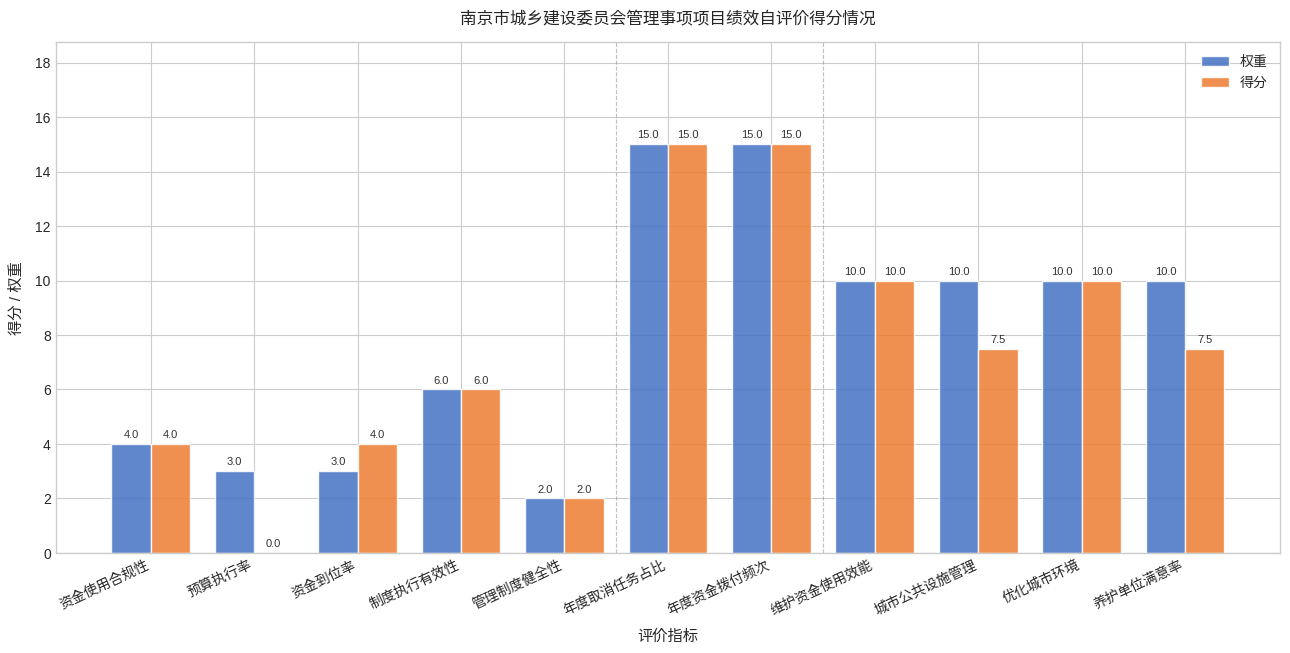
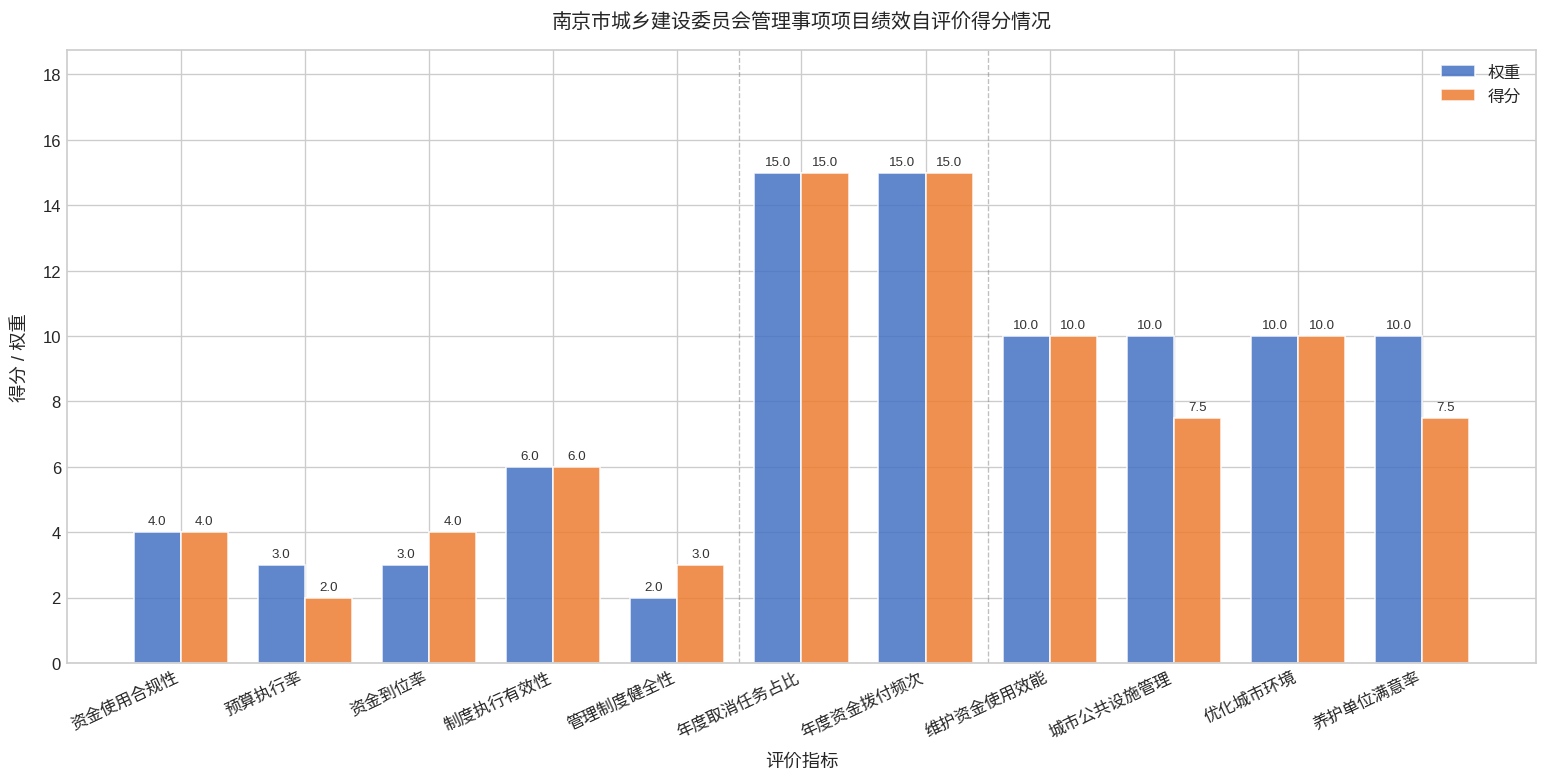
  {
    "权重": {
      "资金使用合规性": 4.0,
      "预算执行率": 3.0,
      "资金到位率": 3.0,
      "制度执行有效性": 6.0,
      "管理制度健全性": 2.0,
      "年度取消任务占比": 15.0,
      "年度资金拨付频次": 15.0,
      "维护资金使用效能": 10.0,
      "城市公共设施管理": 10.0,
      "优化城市环境": 10.0,
      "养护单位满意率": 10.0
    },
    "得分": {
      "资金使用合规性": 4.0,
-     "预算执行率": 0.0,
+     "预算执行率": 2.0,
      "资金到位率": 4.0,
      "制度执行有效性": 6.0,
-     "管理制度健全性": 2.0,
+     "管理制度健全性": 3.0,
      "年度取消任务占比": 15.0,
      "年度资金拨付频次": 15.0,
      "维护资金使用效能": 10.0,
      "城市公共设施管理": 7.5,
      "优化城市环境": 10.0,
      "养护单位满意率": 7.5
    }
  }
